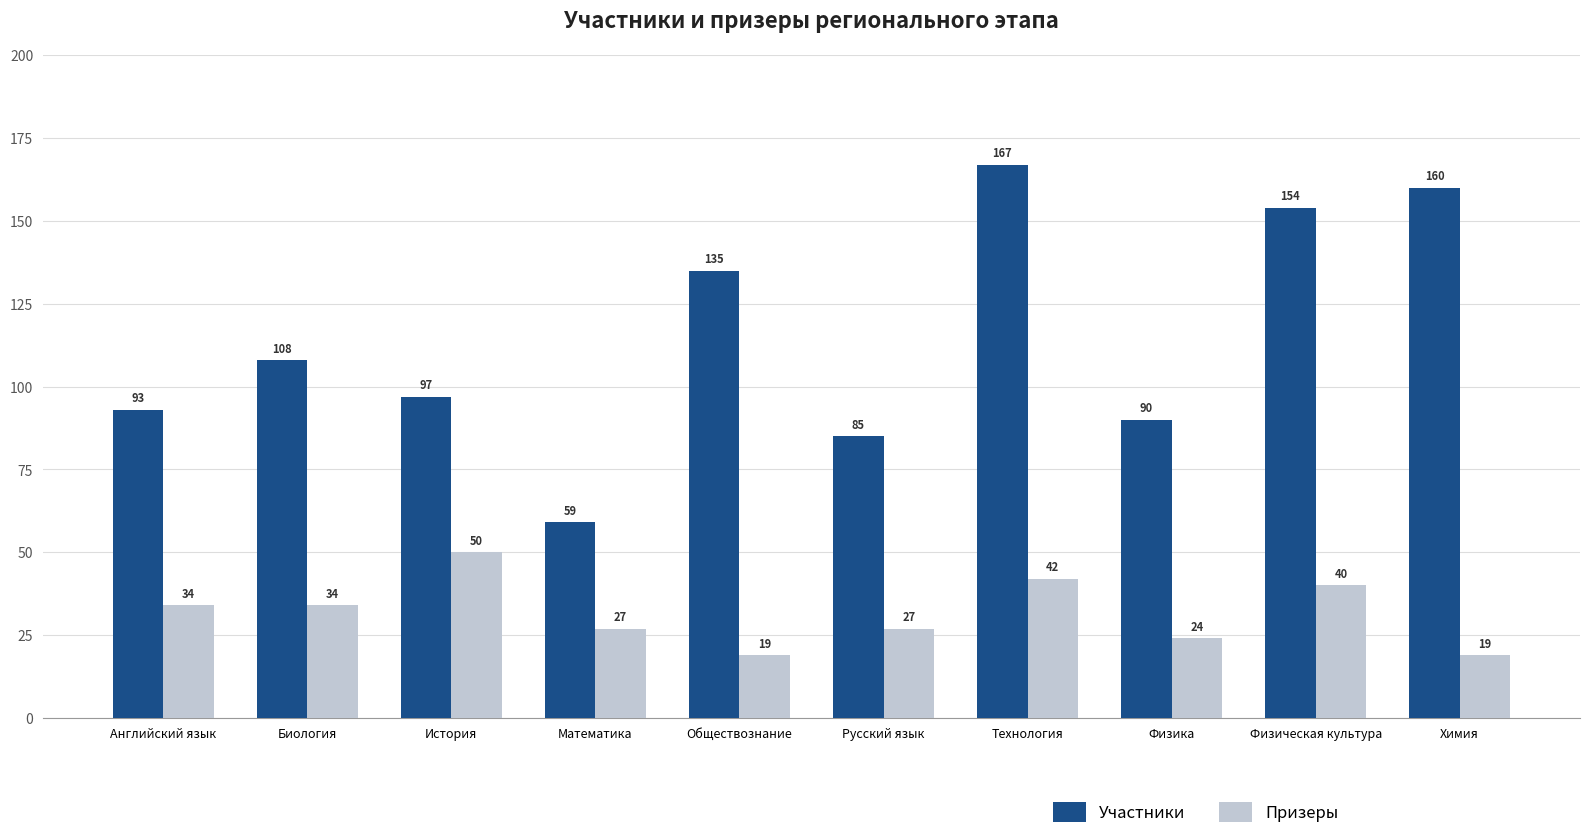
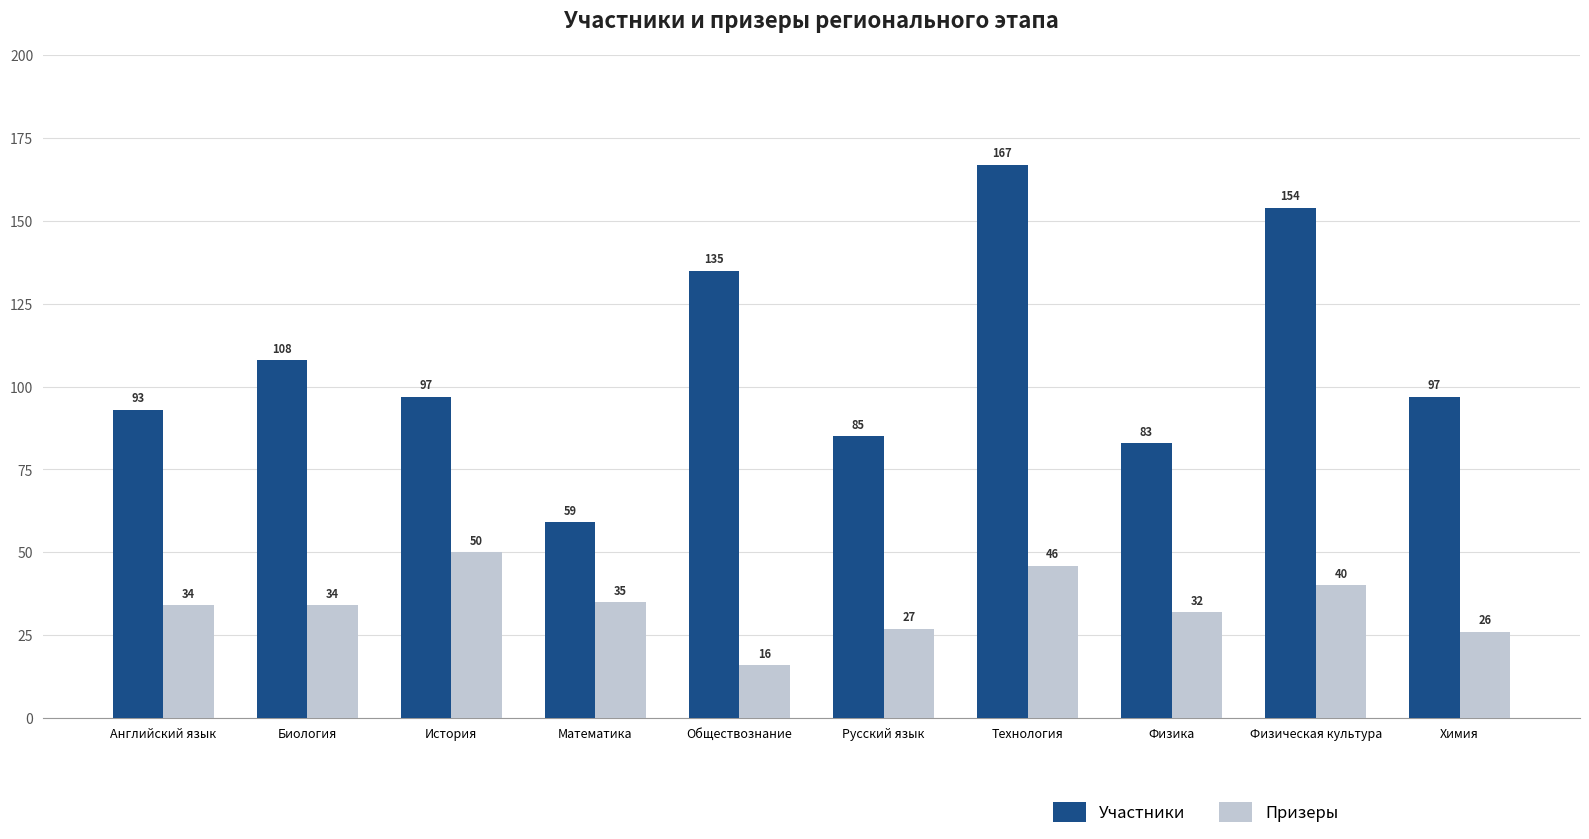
  {
    "Участники": {
      "Английский язык": 93,
      "Биология": 108,
      "История": 97,
      "Математика": 59,
      "Обществознание": 135,
      "Русский язык": 85,
      "Технология": 167,
-     "Физика": 90,
+     "Физика": 83,
      "Физическая культура": 154,
-     "Химия": 160
+     "Химия": 97
    },
    "Призеры": {
      "Английский язык": 34,
      "Биология": 34,
      "История": 50,
-     "Математика": 27,
-     "Обществознание": 19,
+     "Математика": 35,
+     "Обществознание": 16,
      "Русский язык": 27,
-     "Технология": 42,
-     "Физика": 24,
+     "Технология": 46,
+     "Физика": 32,
      "Физическая культура": 40,
-     "Химия": 19
+     "Химия": 26
    }
  }
